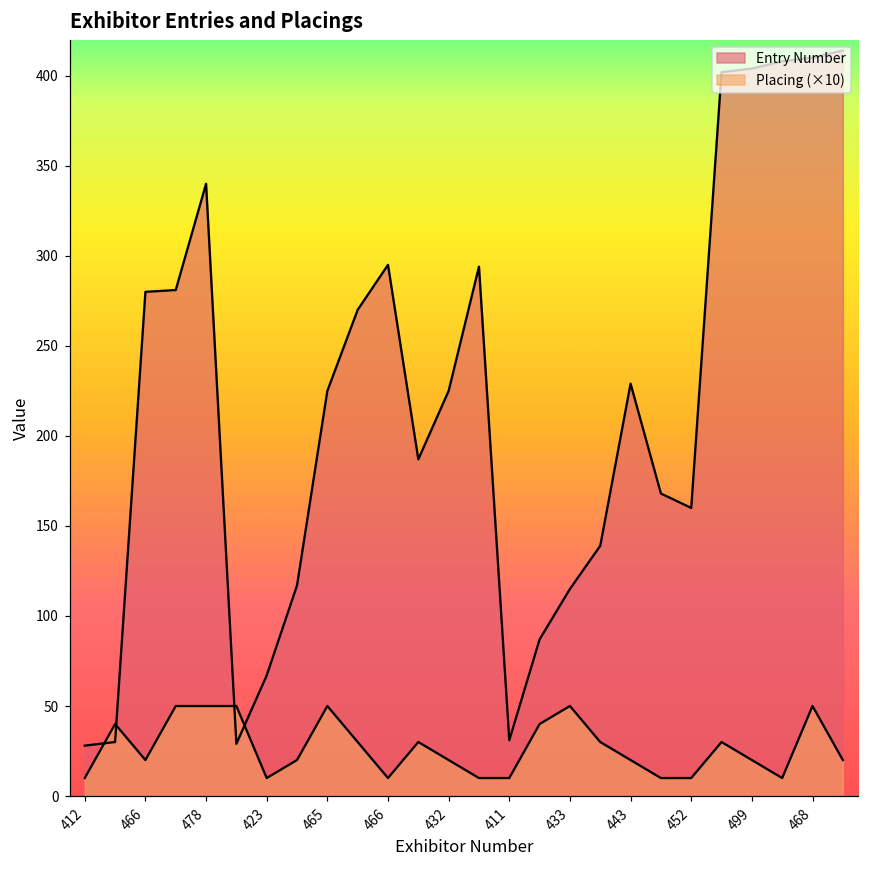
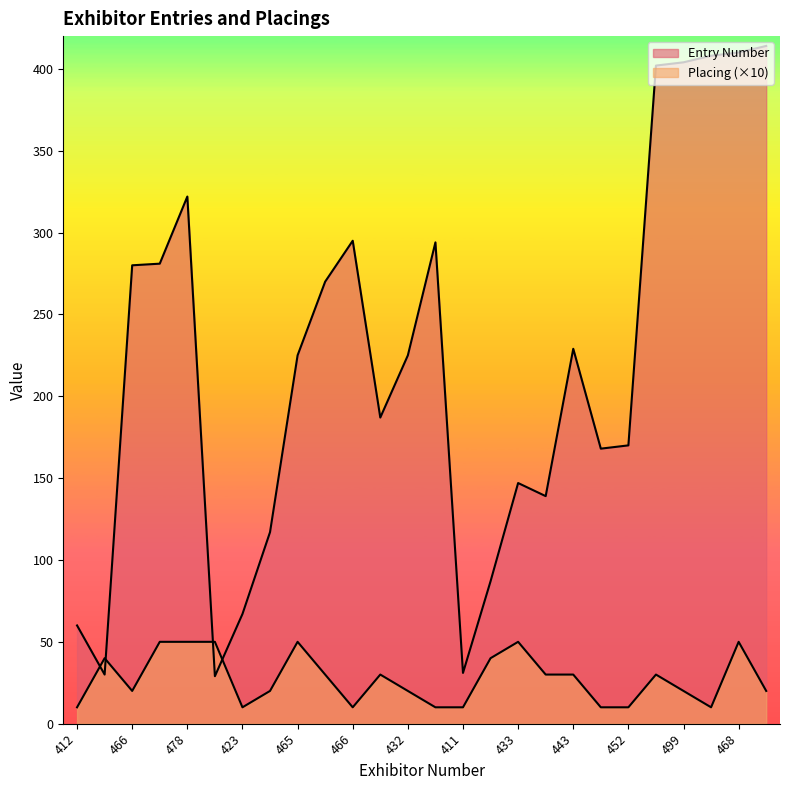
  {
    "Entry Number": {
-     "412": 28,
-     "478": 340,
+     "412": 60,
+     "478": 322,
      "423": 67,
      "465": 225,
      "432": 225,
      "411": 31,
-     "433": 115,
+     "433": 147,
      "443": 229,
-     "452": 160
+     "452": 170
    },
    "Placing (×10)": {
      "412": 10,
      "478": 50,
      "423": 10,
      "465": 50,
      "432": 20,
      "411": 10,
      "433": 50,
-     "443": 20,
+     "443": 30,
      "452": 10,
      "499": 20,
      "468": 50
    }
  }
